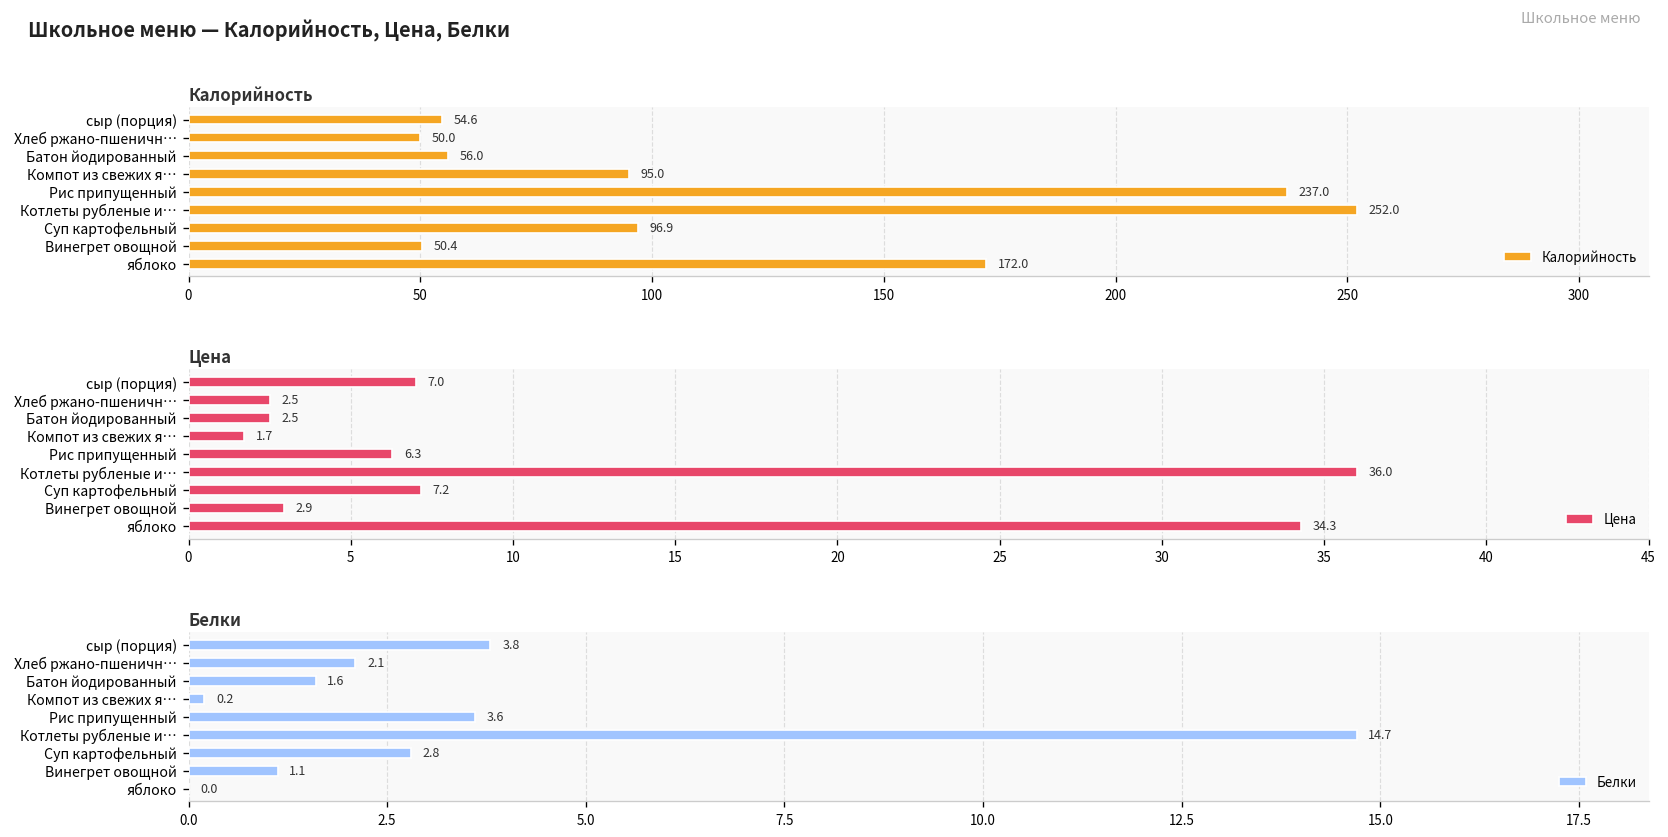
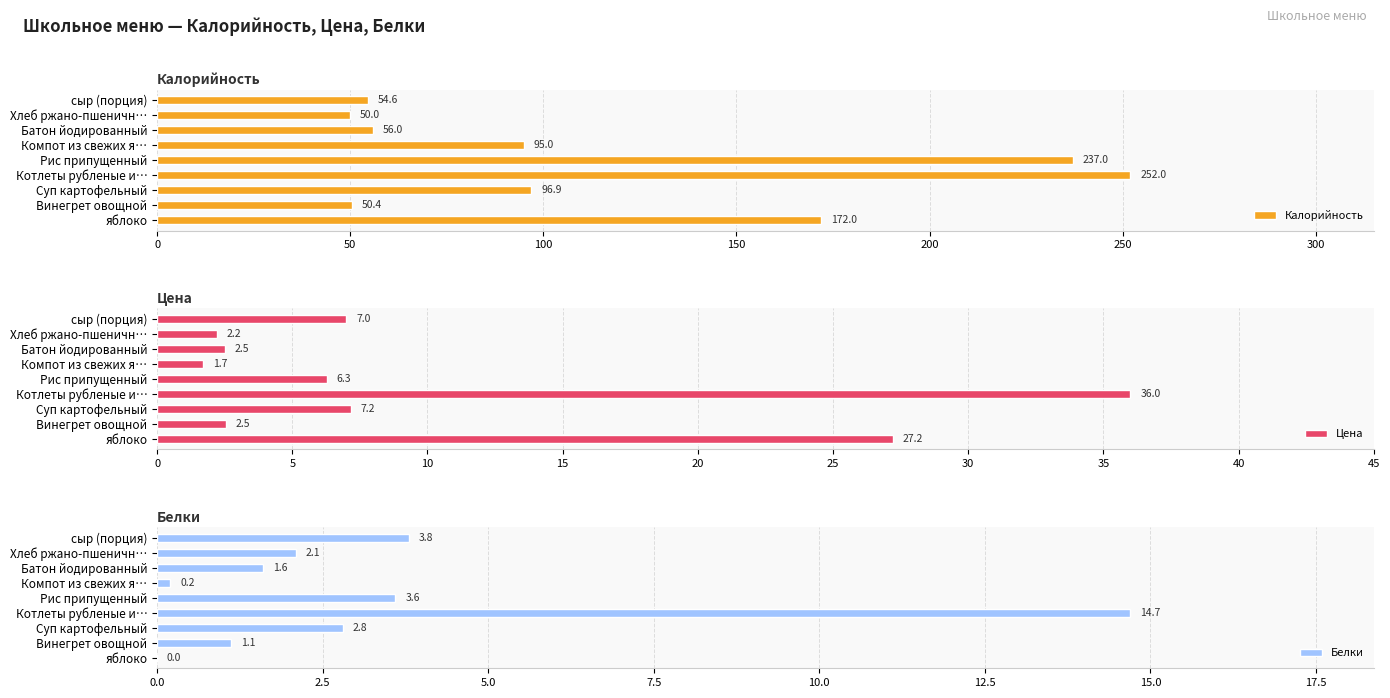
  {
    "Калорийность": {
      "сыр (порция)": 54.6,
      "Хлеб ржано-пшеничн…": 50.0,
      "Батон йодированный": 56.0,
      "Компот из свежих я…": 95.0,
      "Рис припущенный": 237.0,
      "Котлеты рубленые и…": 252.0,
      "Суп картофельный": 96.9,
      "Винегрет овощной": 50.4,
      "яблоко": 172.0
    },
    "Цена": {
      "сыр (порция)": 7.0,
-     "Хлеб ржано-пшеничн…": 2.5,
+     "Хлеб ржано-пшеничн…": 2.2,
      "Батон йодированный": 2.5,
      "Компот из свежих я…": 1.7,
      "Рис припущенный": 6.3,
      "Котлеты рубленые и…": 36.0,
      "Суп картофельный": 7.2,
-     "Винегрет овощной": 2.9,
-     "яблоко": 34.3
+     "Винегрет овощной": 2.5,
+     "яблоко": 27.2
    },
    "Белки": {
      "сыр (порция)": 3.8,
      "Хлеб ржано-пшеничн…": 2.1,
      "Батон йодированный": 1.6,
      "Компот из свежих я…": 0.2,
      "Рис припущенный": 3.6,
      "Котлеты рубленые и…": 14.7,
      "Суп картофельный": 2.8,
      "Винегрет овощной": 1.1,
      "яблоко": 0.0
    }
  }
